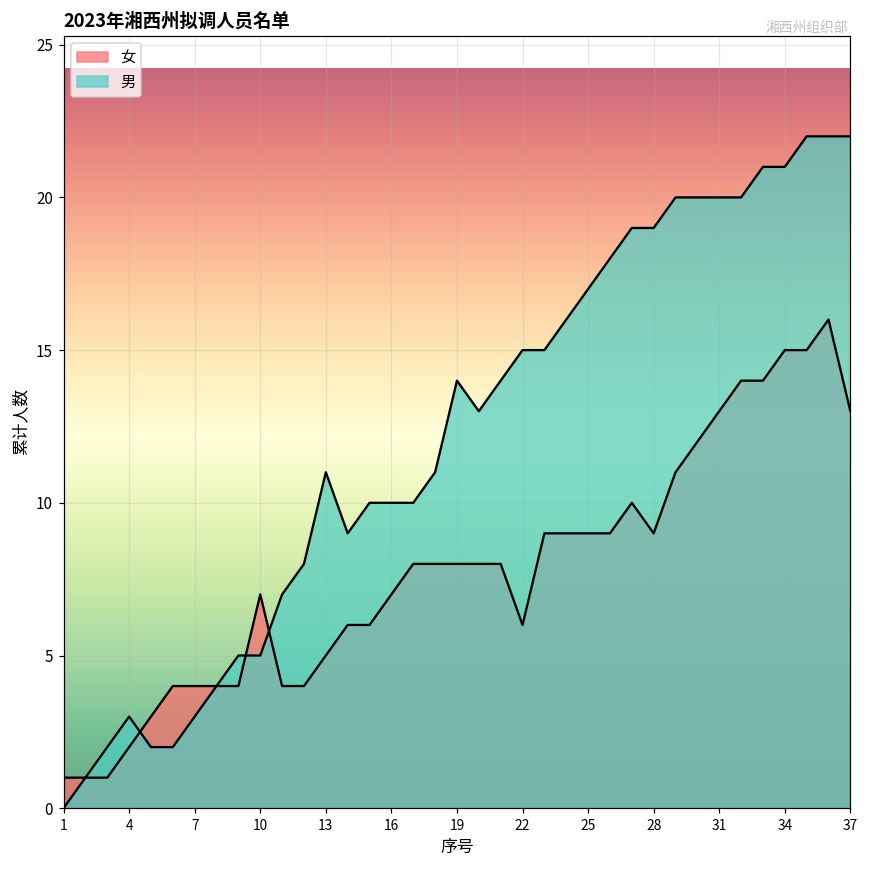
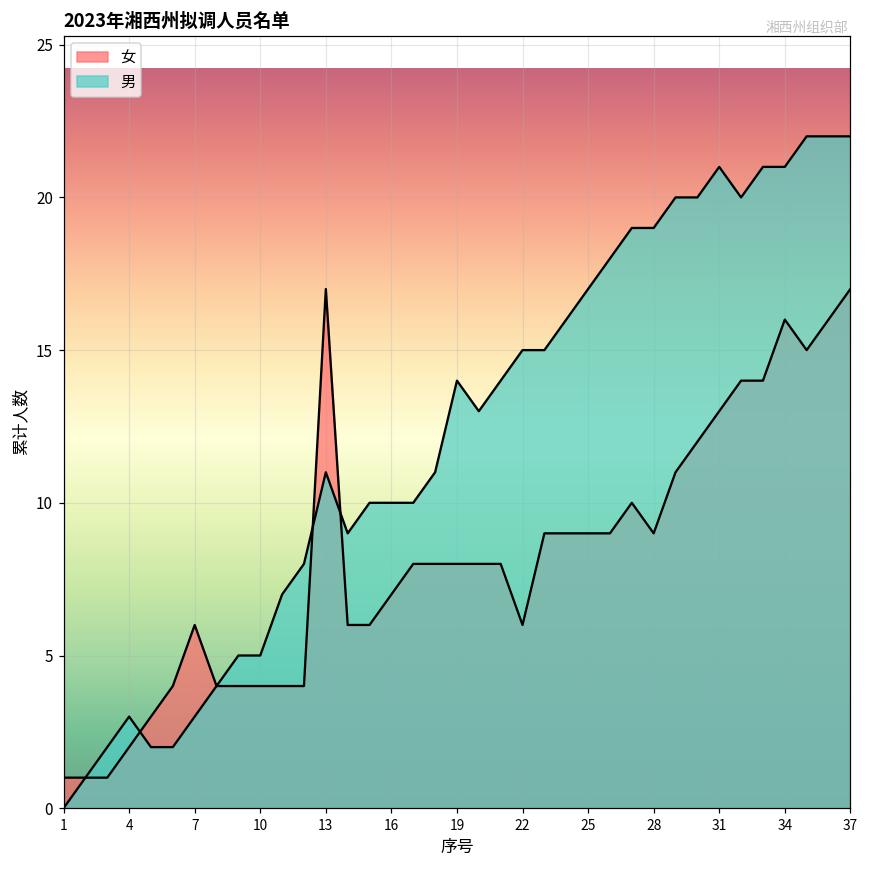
  {
    "女": {
      "1": 1,
      "4": 2,
-     "7": 4,
-     "10": 7,
-     "13": 5,
+     "7": 6,
+     "10": 4,
+     "13": 17,
      "16": 7,
      "19": 8,
      "22": 6,
      "25": 9,
      "28": 9,
      "31": 13,
-     "34": 15,
-     "37": 13
+     "34": 16,
+     "37": 17
    },
    "男": {
      "1": 0,
      "4": 3,
      "7": 3,
      "10": 5,
      "13": 11,
      "16": 10,
      "19": 14,
      "22": 15,
      "25": 17,
      "28": 19,
-     "31": 20,
+     "31": 21,
      "34": 21,
      "37": 22
    }
  }
